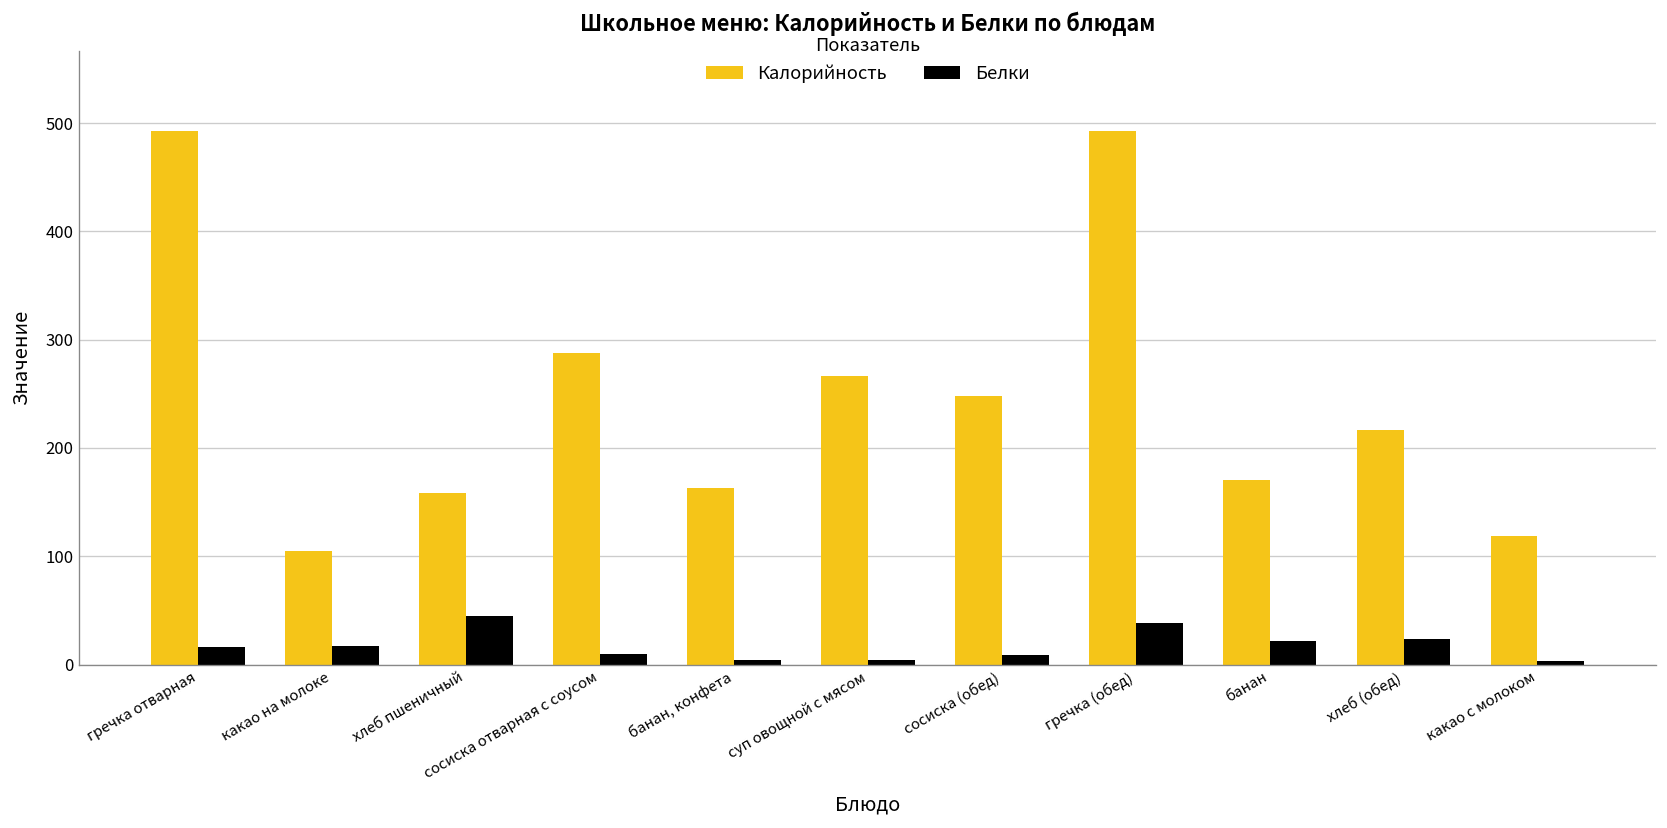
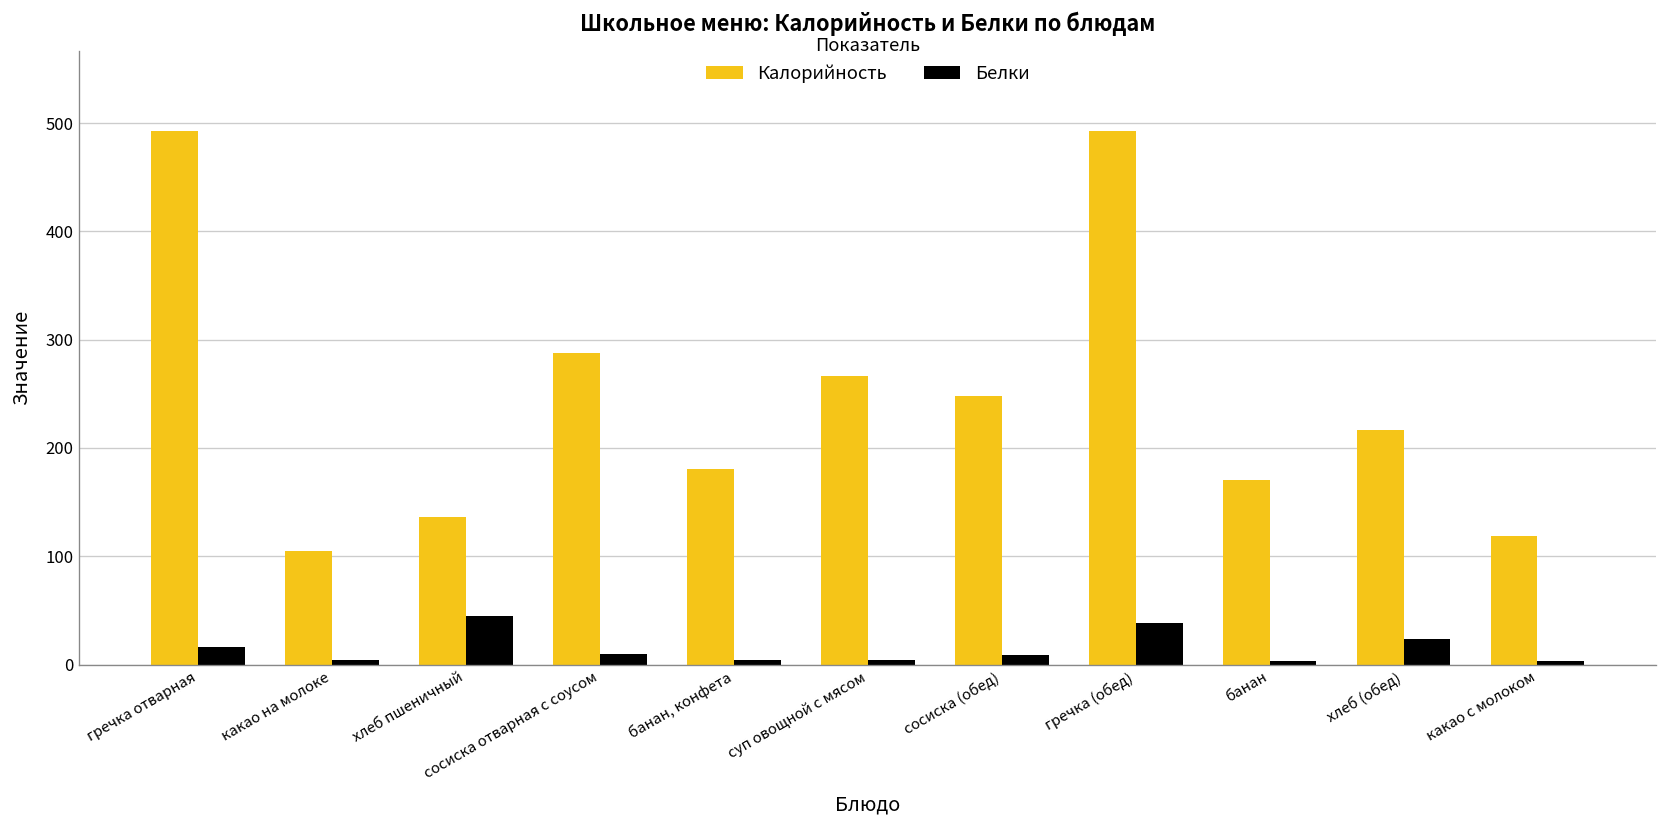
  {
    "Калорийность": {
      "гречка отварная": 490,
      "какао на молоке": 100,
-     "хлеб пшеничный": 160,
+     "хлеб пшеничный": 140,
      "сосиска отварная с соусом": 290,
-     "банан, конфета": 160,
+     "банан, конфета": 180,
      "суп овощной с мясом": 270,
      "сосиска (обед)": 250,
      "гречка (обед)": 490,
      "банан": 170,
      "хлеб (обед)": 220,
      "какао с молоком": 120
    },
    "Белки": {
      "гречка отварная": 20,
-     "какао на молоке": 20,
+     "какао на молоке": 0,
      "хлеб пшеничный": 50,
      "сосиска отварная с соусом": 10,
      "банан, конфета": 0,
      "суп овощной с мясом": 0,
      "сосиска (обед)": 10,
      "гречка (обед)": 40,
-     "банан": 20,
+     "банан": 0,
      "хлеб (обед)": 20,
      "какао с молоком": 0
    }
  }
